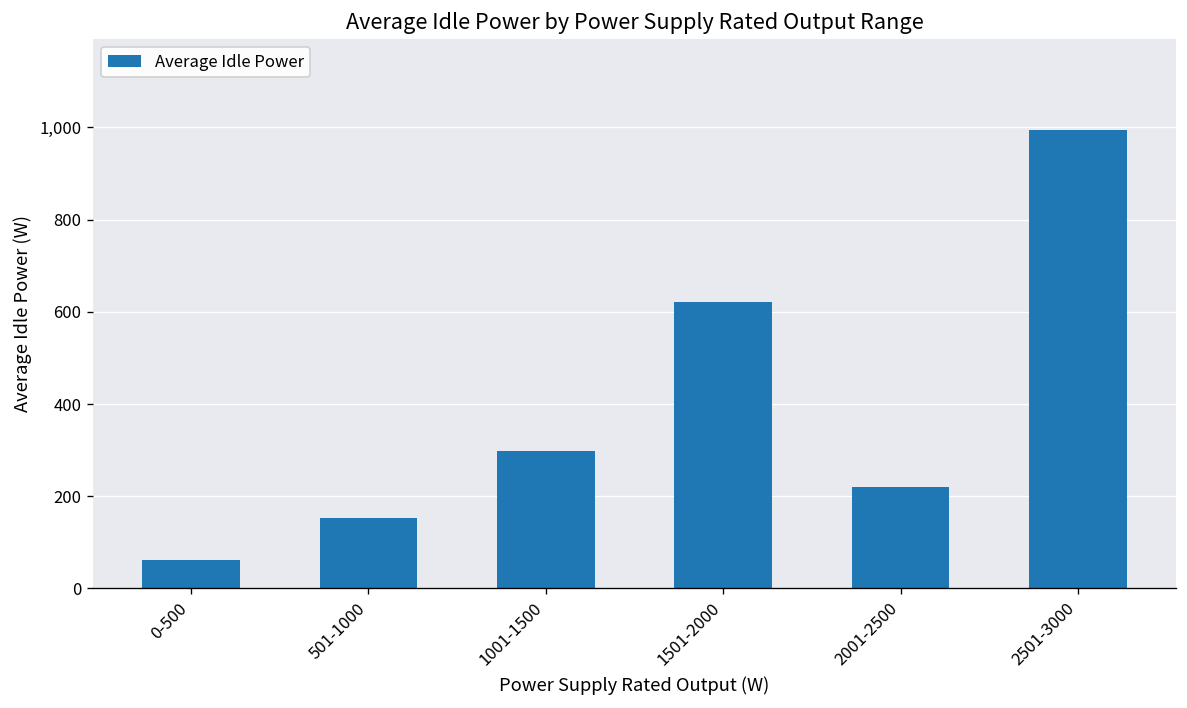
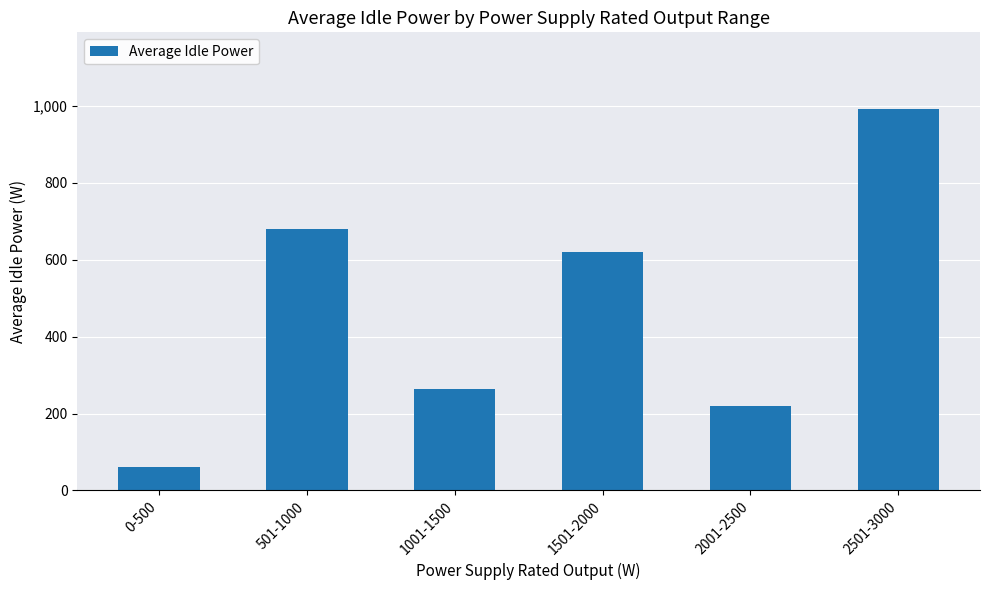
  {
    "0-500": 60,
-   "501-1000": 150,
-   "1001-1500": 300,
+   "501-1000": 680,
+   "1001-1500": 260,
    "1501-2000": 620,
    "2001-2500": 220,
    "2501-3000": 990
  }
